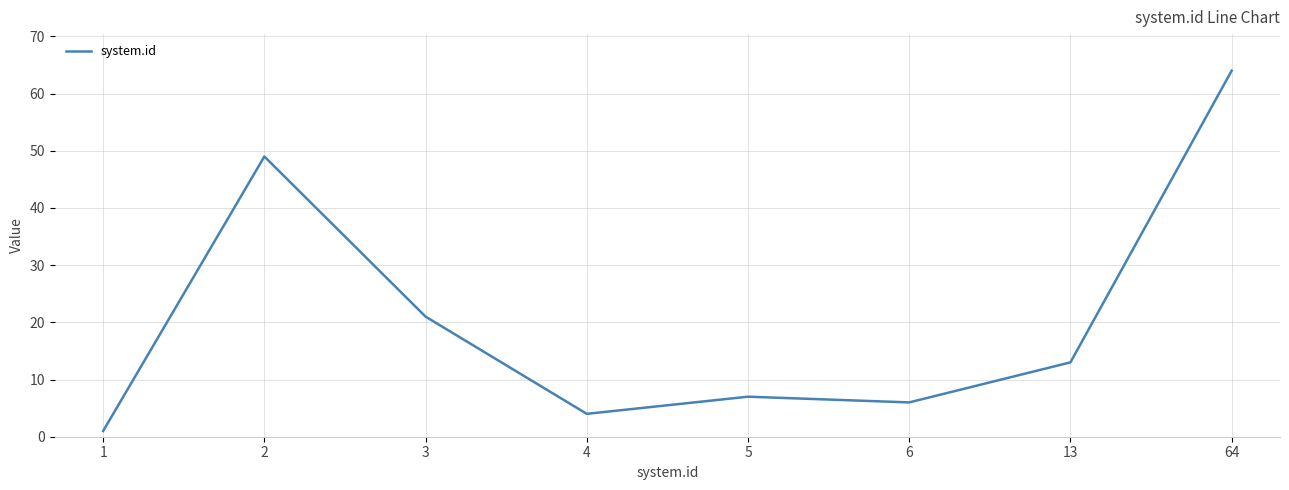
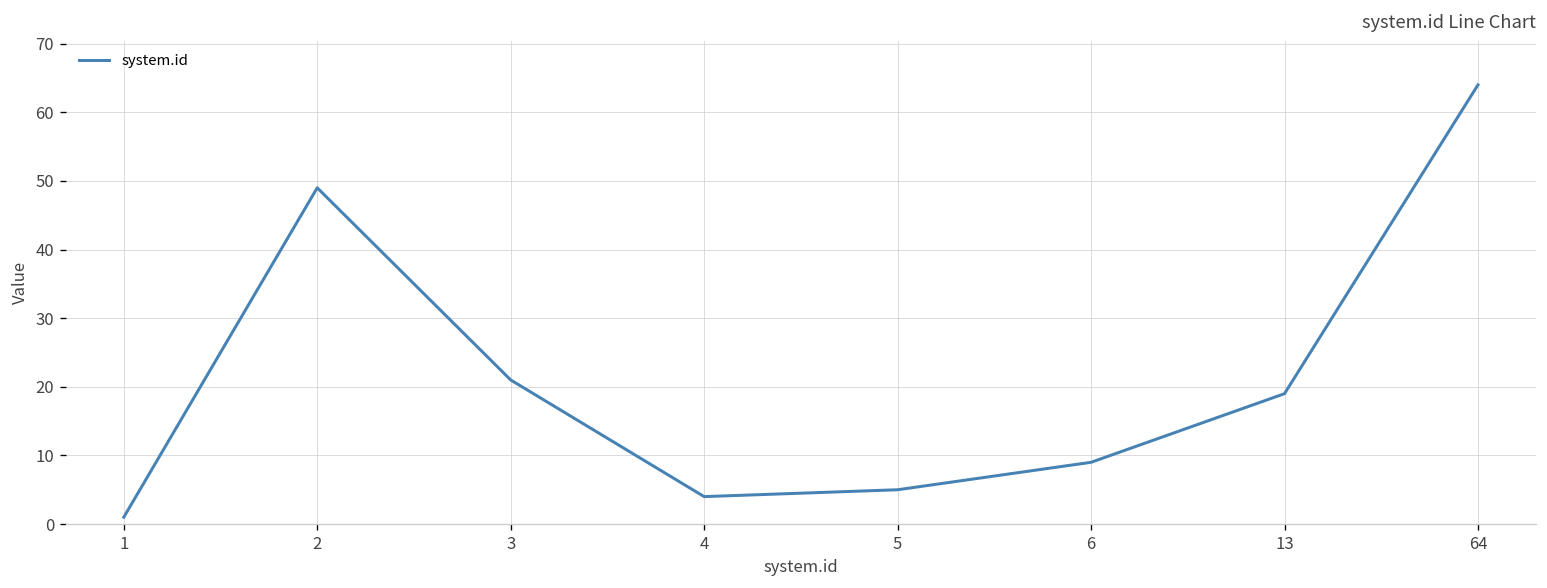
  {
    "1": 1,
    "2": 49,
    "3": 21,
    "4": 4,
-   "5": 7,
-   "6": 6,
-   "13": 13,
+   "5": 5,
+   "6": 9,
+   "13": 19,
    "64": 64
  }
